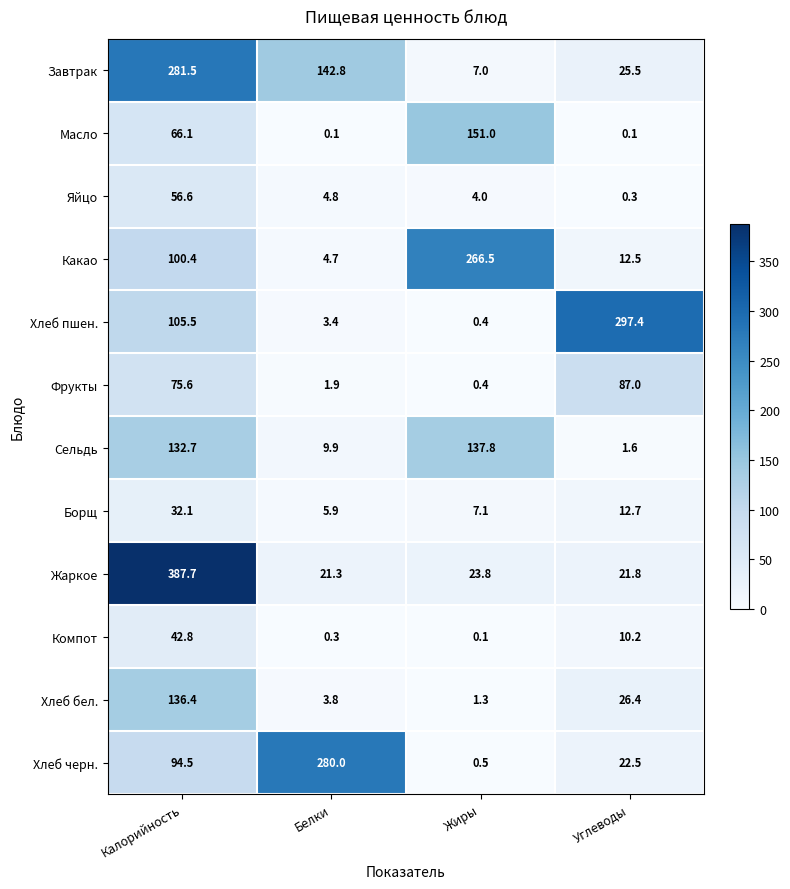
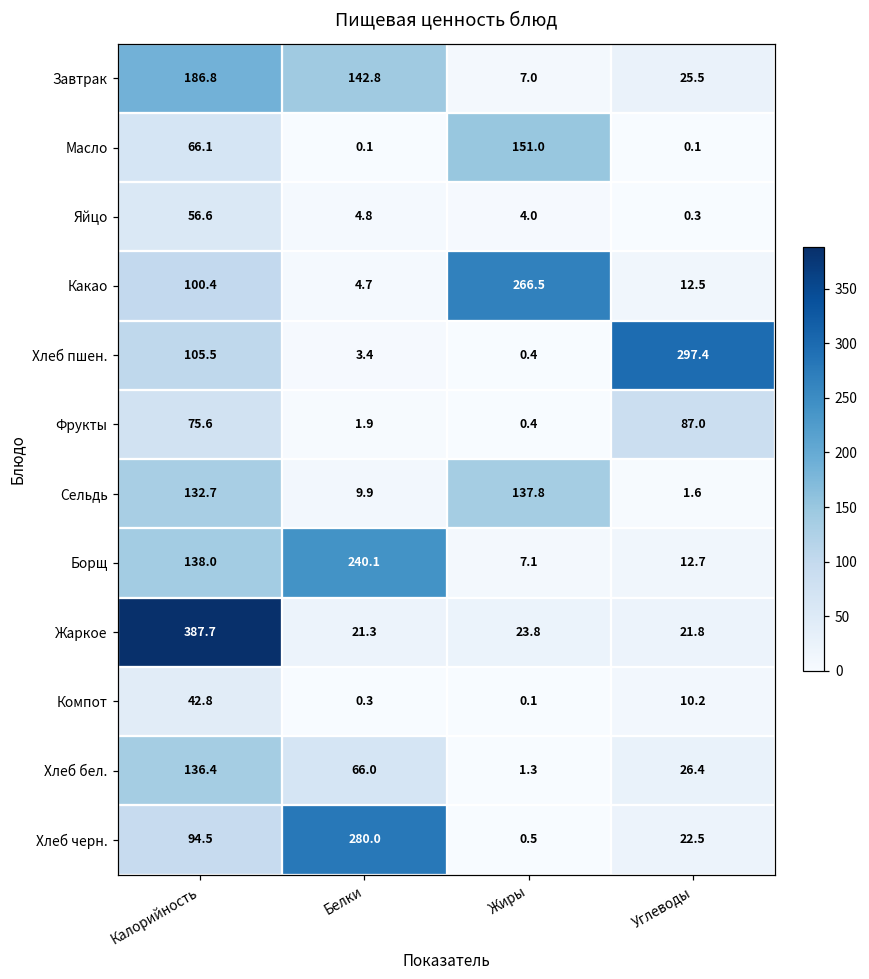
  {
    "Завтрак": {
-     "Калорийность": 281.5,
+     "Калорийность": 186.8,
      "Белки": 142.8,
      "Жиры": 7.0,
      "Углеводы": 25.5
    },
    "Масло": {
      "Калорийность": 66.1,
      "Белки": 0.1,
      "Жиры": 151.0,
      "Углеводы": 0.1
    },
    "Яйцо": {
      "Калорийность": 56.6,
      "Белки": 4.8,
      "Жиры": 4.0,
      "Углеводы": 0.3
    },
    "Какао": {
      "Калорийность": 100.4,
      "Белки": 4.7,
      "Жиры": 266.5,
      "Углеводы": 12.5
    },
    "Хлеб пшен.": {
      "Калорийность": 105.5,
      "Белки": 3.4,
      "Жиры": 0.4,
      "Углеводы": 297.4
    },
    "Фрукты": {
      "Калорийность": 75.6,
      "Белки": 1.9,
      "Жиры": 0.4,
      "Углеводы": 87.0
    },
    "Сельдь": {
      "Калорийность": 132.7,
      "Белки": 9.9,
      "Жиры": 137.8,
      "Углеводы": 1.6
    },
    "Борщ": {
-     "Калорийность": 32.1,
-     "Белки": 5.9,
+     "Калорийность": 138.0,
+     "Белки": 240.1,
      "Жиры": 7.1,
      "Углеводы": 12.7
    },
    "Жаркое": {
      "Калорийность": 387.7,
      "Белки": 21.3,
      "Жиры": 23.8,
      "Углеводы": 21.8
    },
    "Компот": {
      "Калорийность": 42.8,
      "Белки": 0.3,
      "Жиры": 0.1,
      "Углеводы": 10.2
    },
    "Хлеб бел.": {
      "Калорийность": 136.4,
-     "Белки": 3.8,
+     "Белки": 66.0,
      "Жиры": 1.3,
      "Углеводы": 26.4
    },
    "Хлеб черн.": {
      "Калорийность": 94.5,
      "Белки": 280.0,
      "Жиры": 0.5,
      "Углеводы": 22.5
    }
  }
